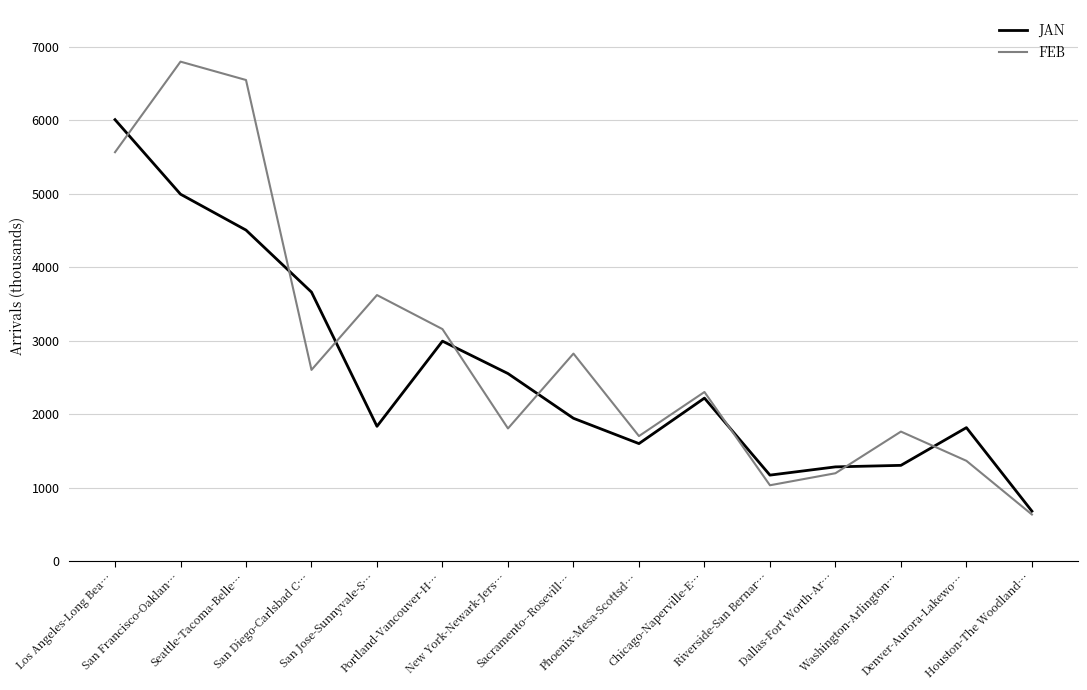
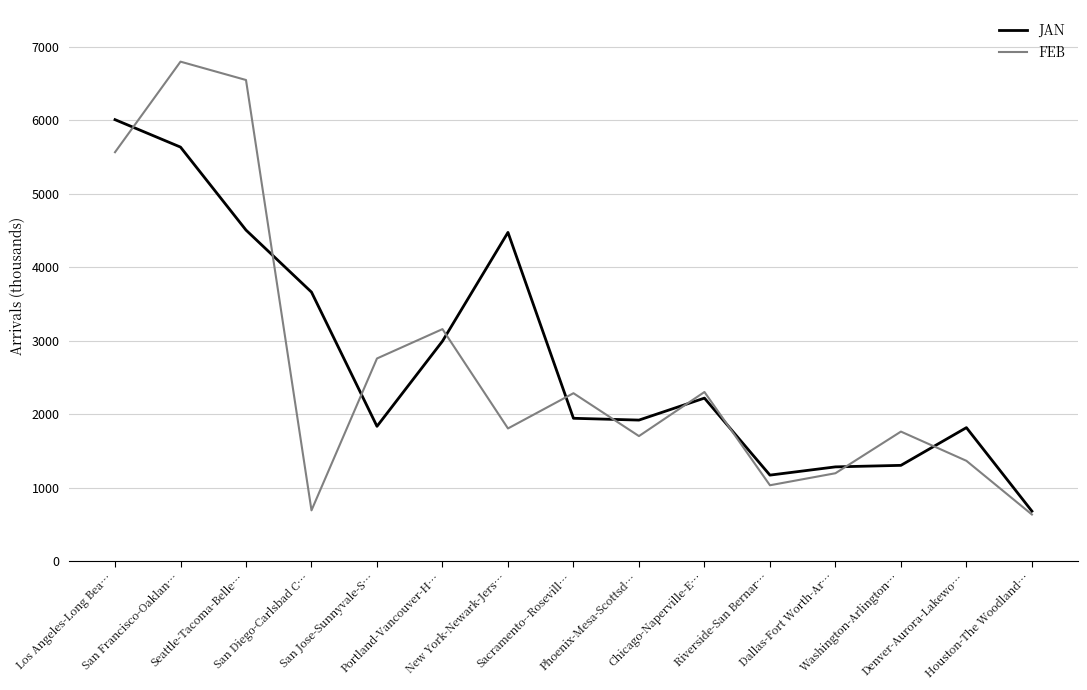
  {
    "JAN": {
      "Los Angeles-Long Bea…": 6000,
-     "San Francisco-Oaklan…": 5000,
+     "San Francisco-Oaklan…": 5600,
      "Seattle-Tacoma-Belle…": 4500,
      "San Diego-Carlsbad C…": 3700,
      "San Jose-Sunnyvale-S…": 1800,
      "Portland-Vancouver-H…": 3000,
-     "New York-Newark-Jers…": 2600,
+     "New York-Newark-Jers…": 4500,
      "Sacramento--Rosevill…": 1900,
-     "Phoenix-Mesa-Scottsd…": 1600,
+     "Phoenix-Mesa-Scottsd…": 1900,
      "Chicago-Naperville-E…": 2200,
      "Riverside-San Bernar…": 1200,
      "Dallas-Fort Worth-Ar…": 1300,
      "Washington-Arlington…": 1300,
      "Denver-Aurora-Lakewo…": 1800,
      "Houston-The Woodland…": 700
    },
    "FEB": {
      "Los Angeles-Long Bea…": 5600,
      "San Francisco-Oaklan…": 6800,
      "Seattle-Tacoma-Belle…": 6500,
-     "San Diego-Carlsbad C…": 2600,
-     "San Jose-Sunnyvale-S…": 3600,
+     "San Diego-Carlsbad C…": 700,
+     "San Jose-Sunnyvale-S…": 2800,
      "Portland-Vancouver-H…": 3200,
      "New York-Newark-Jers…": 1800,
-     "Sacramento--Rosevill…": 2800,
+     "Sacramento--Rosevill…": 2300,
      "Phoenix-Mesa-Scottsd…": 1700,
      "Chicago-Naperville-E…": 2300,
      "Riverside-San Bernar…": 1000,
      "Dallas-Fort Worth-Ar…": 1200,
      "Washington-Arlington…": 1800,
      "Denver-Aurora-Lakewo…": 1400,
      "Houston-The Woodland…": 600
    }
  }
